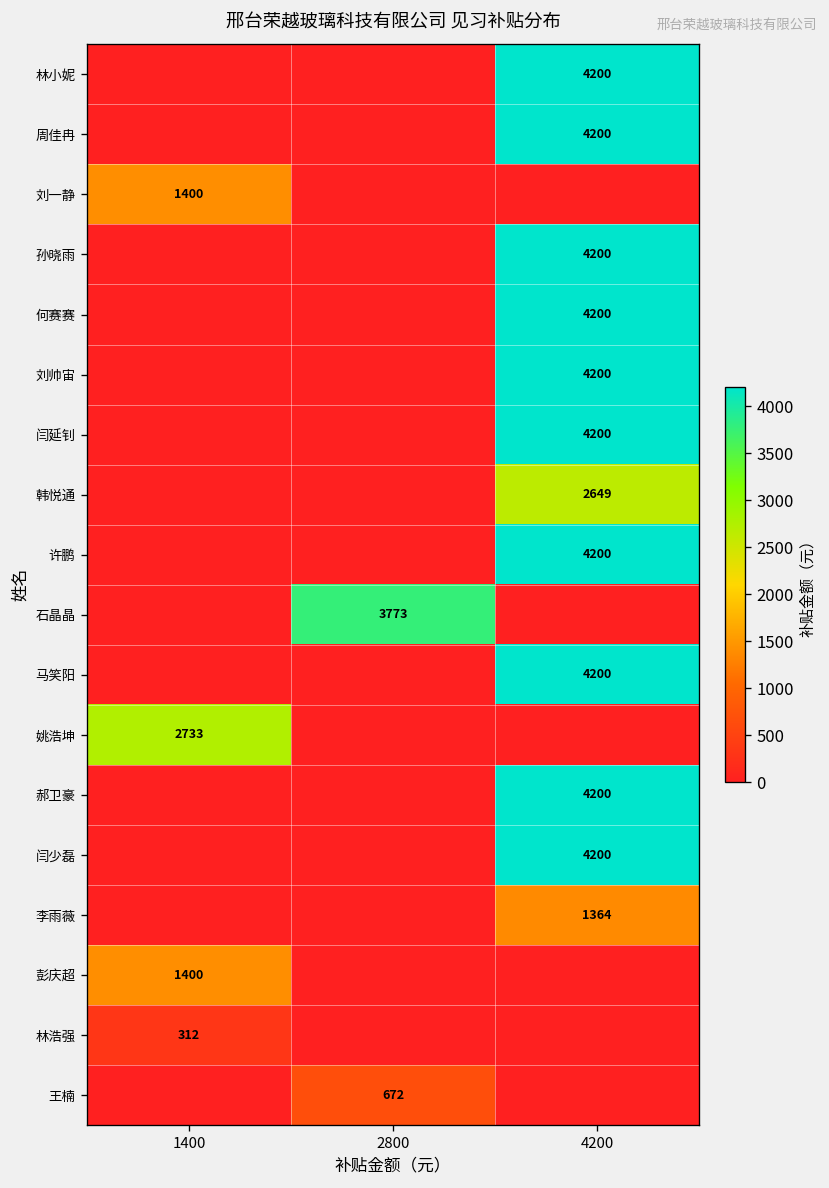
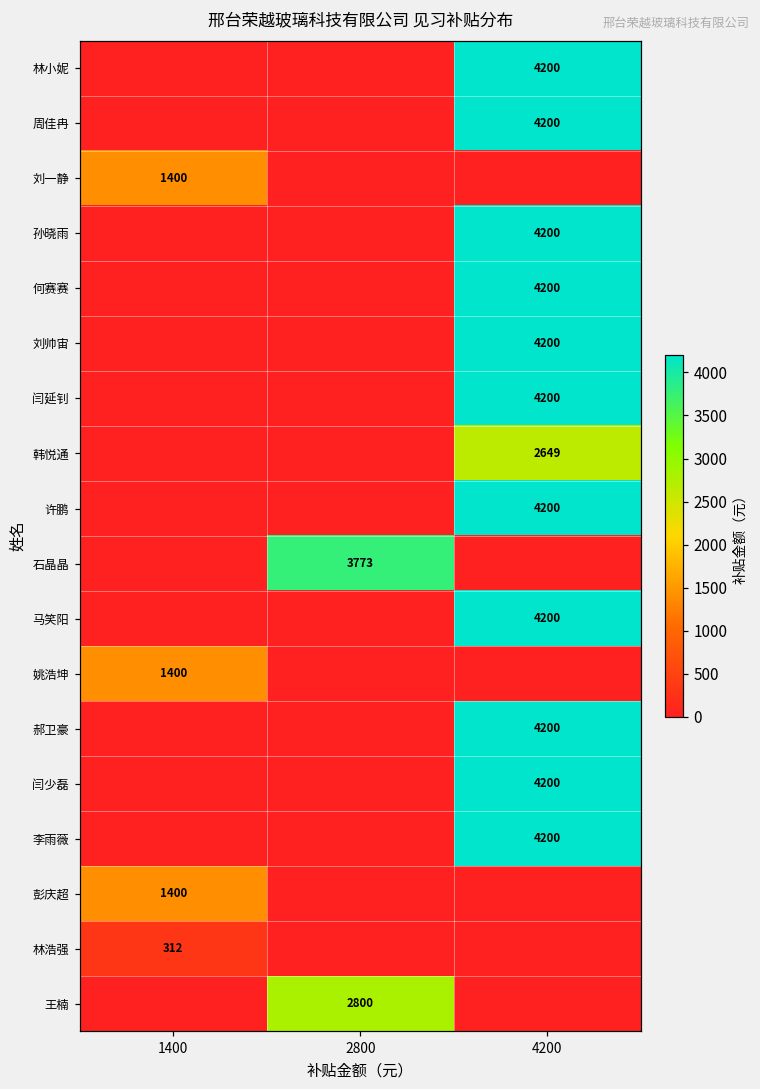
  {
    "林小妮": {
      "4200": 4200
    },
    "周佳冉": {
      "4200": 4200
    },
    "刘一静": {
      "1400": 1400
    },
    "孙晓雨": {
      "4200": 4200
    },
    "何赛赛": {
      "4200": 4200
    },
    "刘帅宙": {
      "4200": 4200
    },
    "闫延钊": {
      "4200": 4200
    },
    "韩悦通": {
      "4200": 2649
    },
    "许鹏": {
      "4200": 4200
    },
    "石晶晶": {
      "2800": 3773
    },
    "马笑阳": {
      "4200": 4200
    },
    "姚浩坤": {
-     "1400": 2733
+     "1400": 1400
    },
    "郝卫豪": {
      "4200": 4200
    },
    "闫少磊": {
      "4200": 4200
    },
    "李雨薇": {
-     "4200": 1364
+     "4200": 4200
    },
    "彭庆超": {
      "1400": 1400
    },
    "林浩强": {
      "1400": 312
    },
    "王楠": {
-     "2800": 672
+     "2800": 2800
    }
  }
